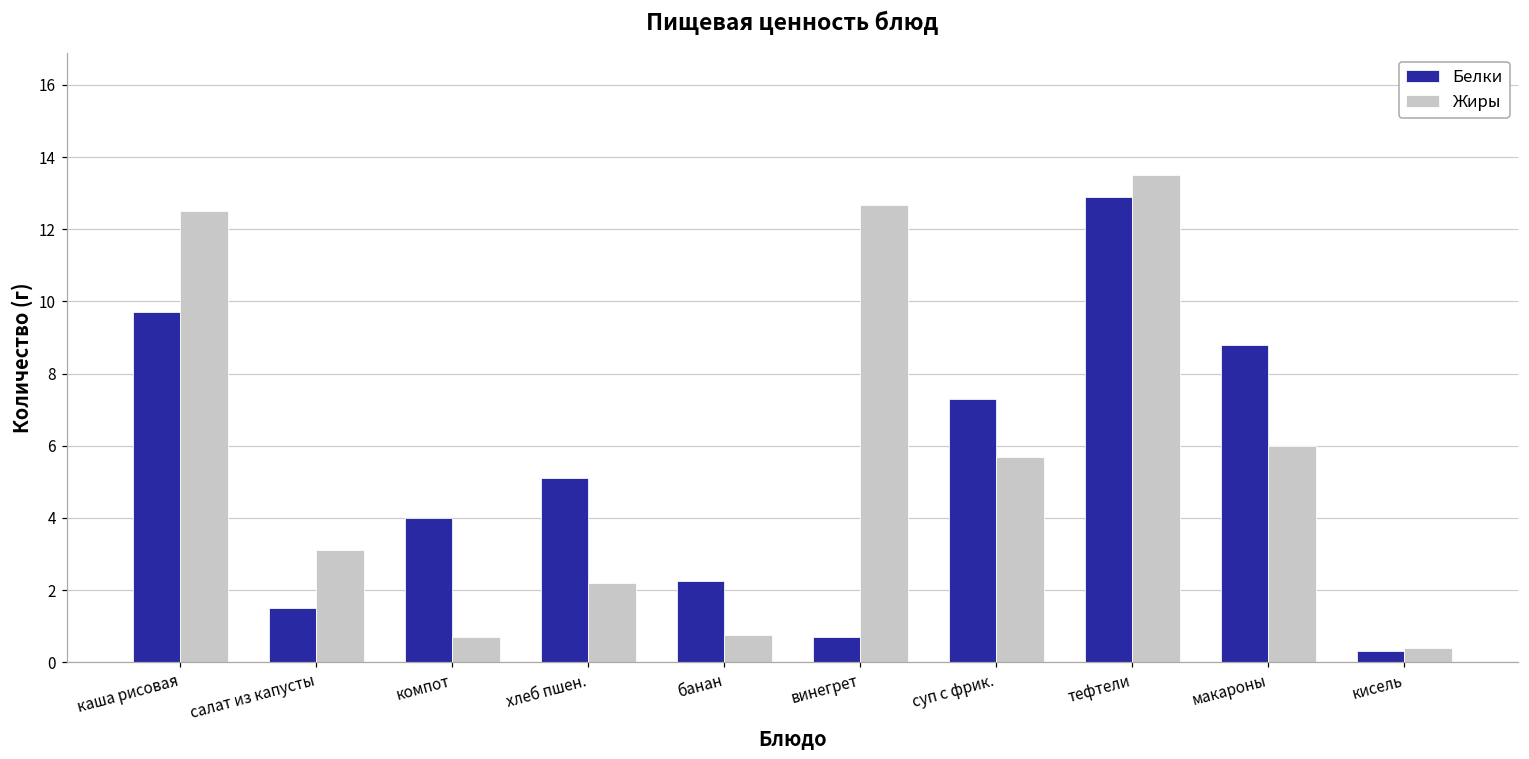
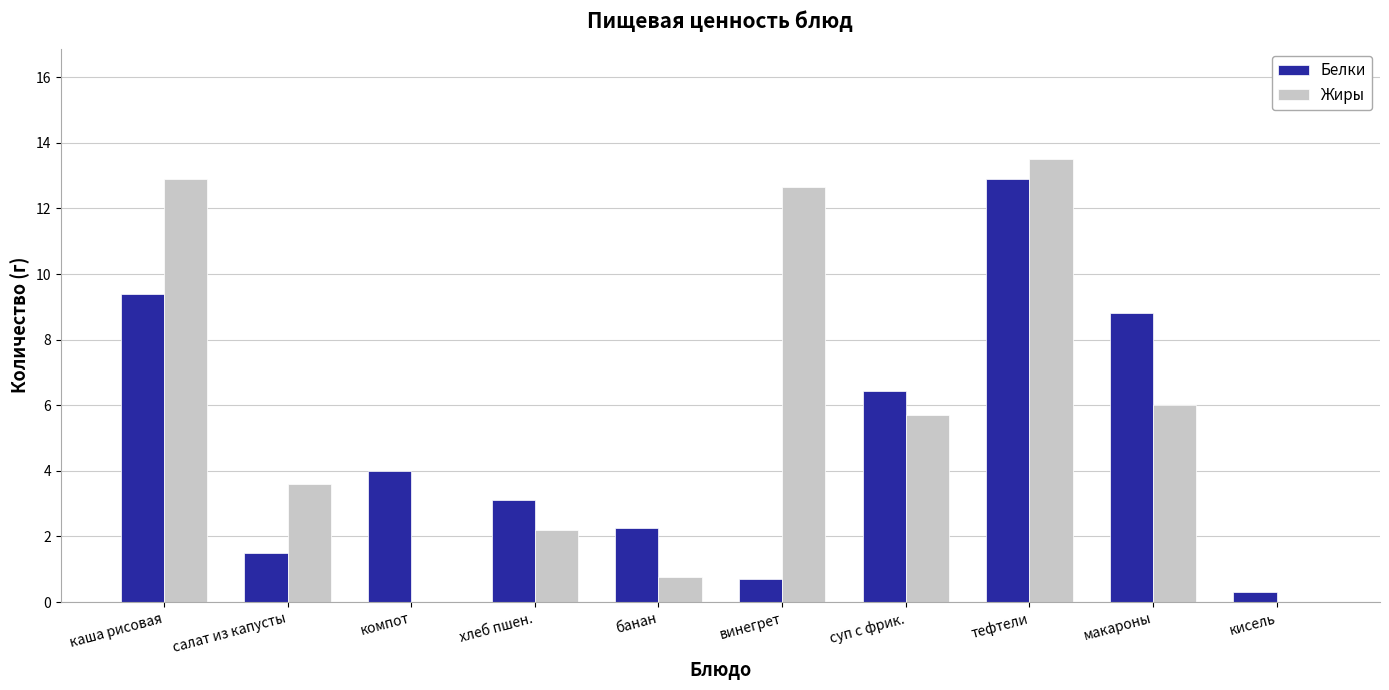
  {
    "Белки": {
-     "каша рисовая": 9.7,
+     "каша рисовая": 9.4,
      "салат из капусты": 1.5,
      "компот": 4.0,
-     "хлеб пшен.": 5.1,
+     "хлеб пшен.": 3.1,
      "банан": 2.3,
      "винегрет": 0.7,
-     "суп с фрик.": 7.3,
+     "суп с фрик.": 6.4,
      "тефтели": 12.9,
      "макароны": 8.8,
      "кисель": 0.3
    },
    "Жиры": {
-     "каша рисовая": 12.5,
-     "салат из капусты": 3.1,
-     "компот": 0.7,
+     "каша рисовая": 12.9,
+     "салат из капусты": 3.6,
+     "компот": 0.0,
      "хлеб пшен.": 2.2,
      "банан": 0.8,
      "винегрет": 12.7,
      "суп с фрик.": 5.7,
      "тефтели": 13.5,
      "макароны": 6.0,
-     "кисель": 0.4
+     "кисель": 0.0
    }
  }
